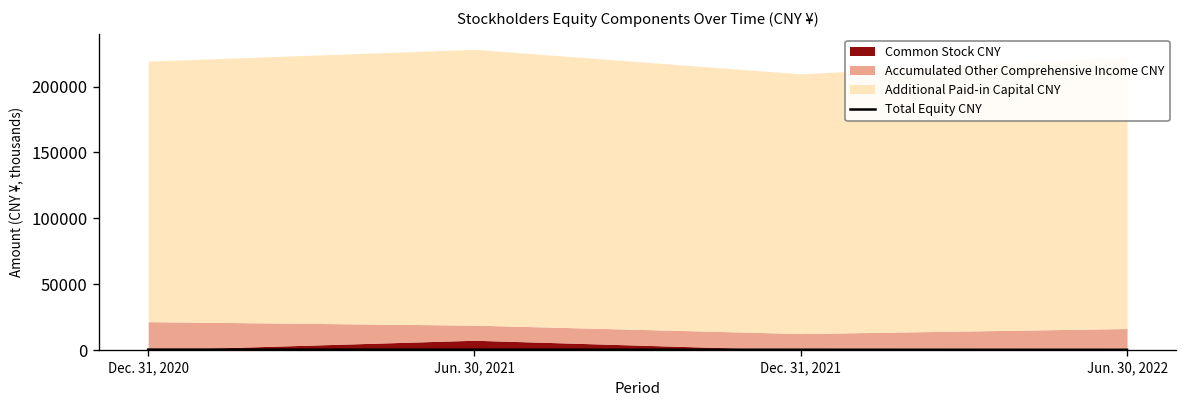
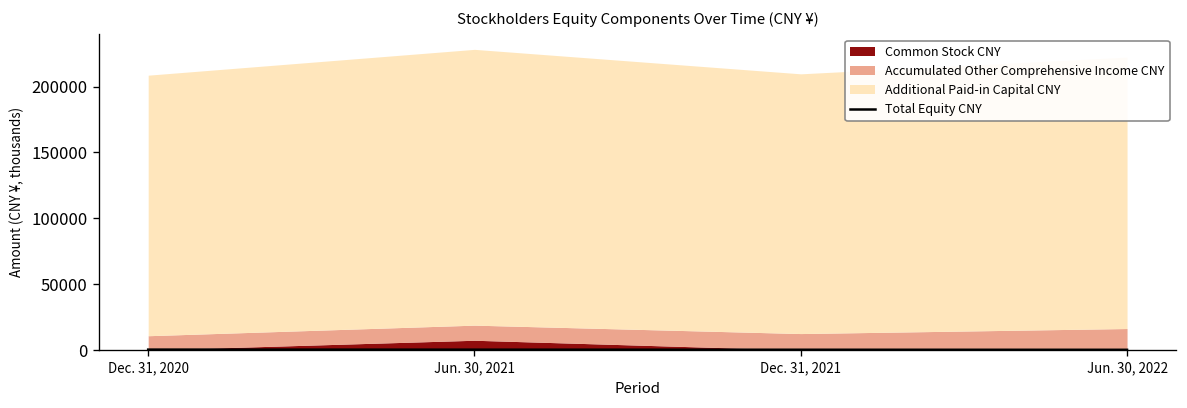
  {
    "Total Equity CNY": {
      "Jun. 30, 2021": 0
    },
    "Common Stock CNY": {
      "Jun. 30, 2021": 7000
    },
    "Accumulated Other Comprehensive Income CNY": {
-     "Dec. 31, 2020": 21000,
+     "Dec. 31, 2020": 11000,
      "Jun. 30, 2021": 11000,
      "Dec. 31, 2021": 12000,
      "Jun. 30, 2022": 16000
    },
    "Additional Paid-in Capital CNY": {
      "Dec. 31, 2020": 198000,
      "Jun. 30, 2021": 209000,
      "Dec. 31, 2021": 197000
    }
  }
